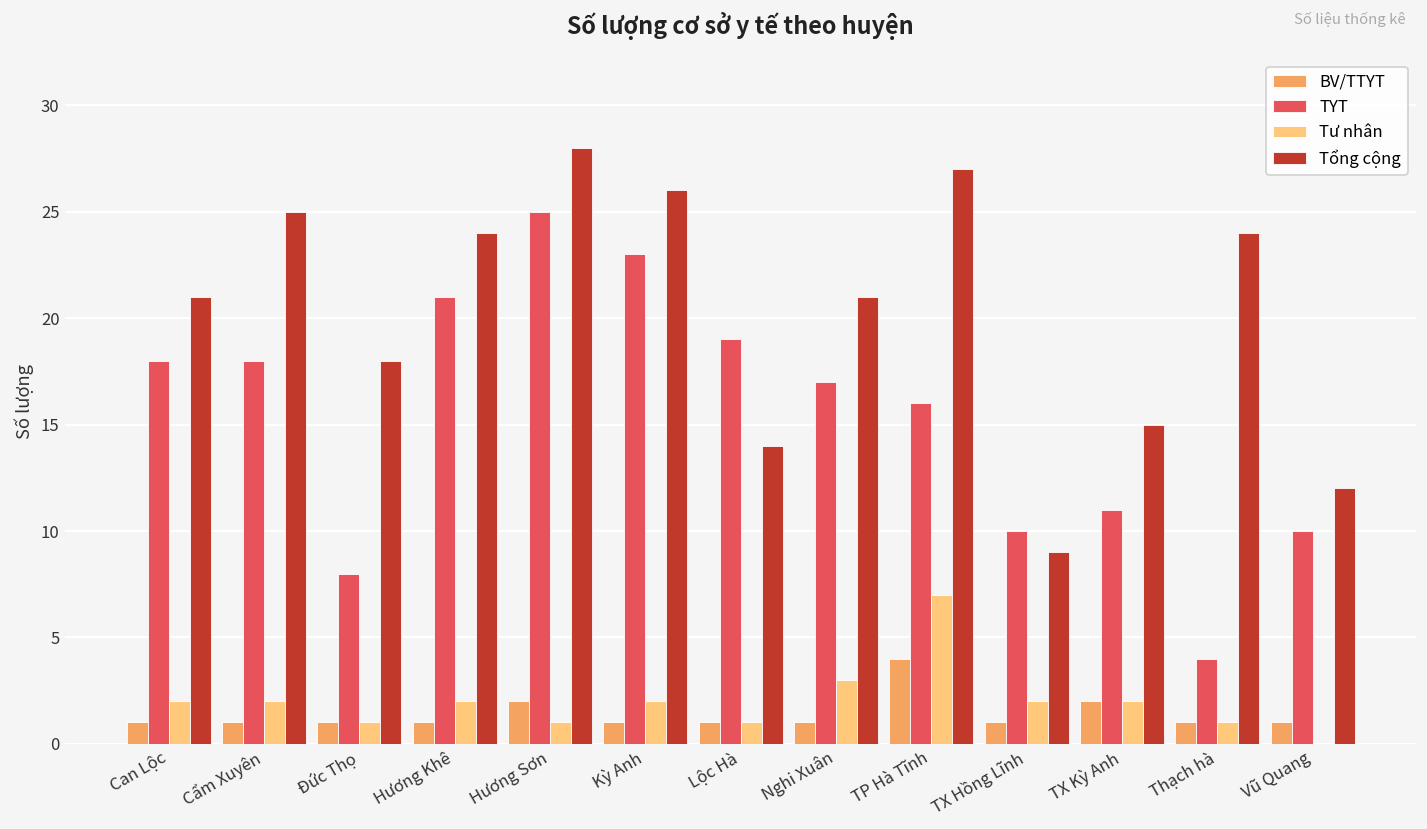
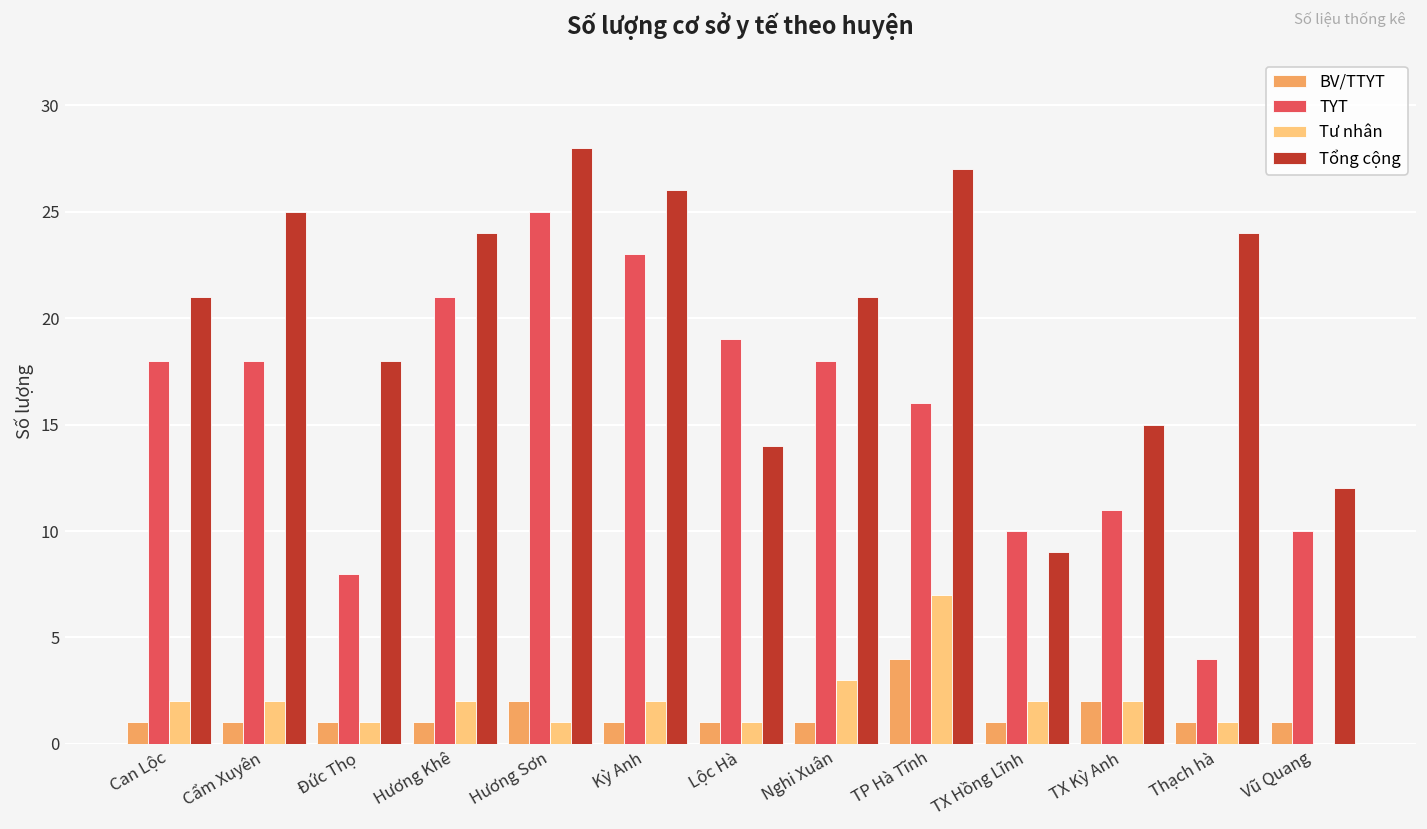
  {
    "TYT": {
      "Can Lộc": 18,
      "Cẩm Xuyên": 18,
      "Đức Thọ": 8,
      "Hương Khê": 21,
      "Hương Sơn": 25,
      "Kỳ Anh": 23,
      "Lộc Hà": 19,
-     "Nghi Xuân": 17,
+     "Nghi Xuân": 18,
      "TP Hà Tĩnh": 16,
      "TX Hồng Lĩnh": 10,
      "TX Kỳ Anh": 11,
      "Thạch hà": 4,
      "Vũ Quang": 10
    },
    "Tổng cộng": {
      "Can Lộc": 21,
      "Cẩm Xuyên": 25,
      "Đức Thọ": 18,
      "Hương Khê": 24,
      "Hương Sơn": 28,
      "Kỳ Anh": 26,
      "Lộc Hà": 14,
      "Nghi Xuân": 21,
      "TP Hà Tĩnh": 27,
      "TX Hồng Lĩnh": 9,
      "TX Kỳ Anh": 15,
      "Thạch hà": 24,
      "Vũ Quang": 12
    }
  }
